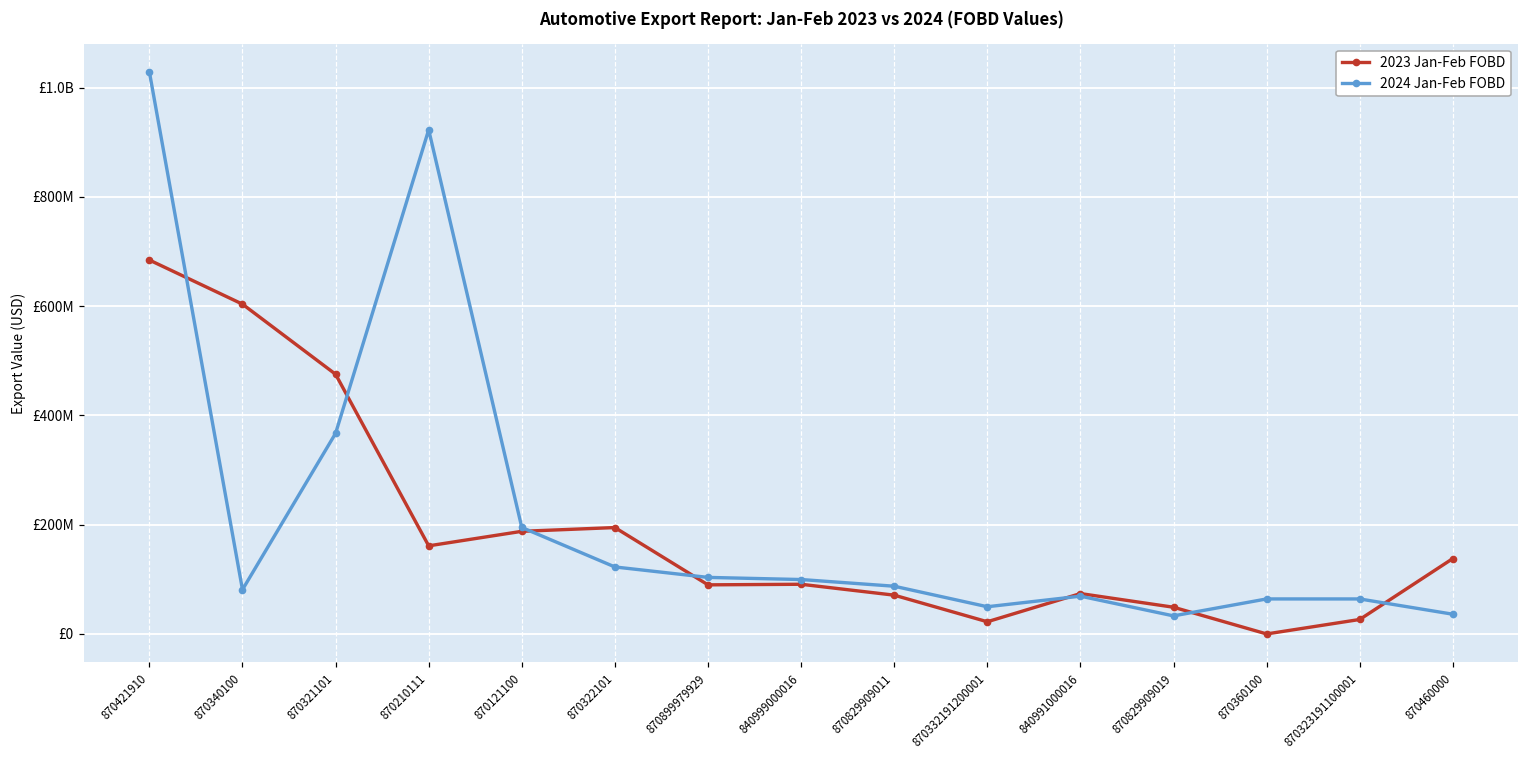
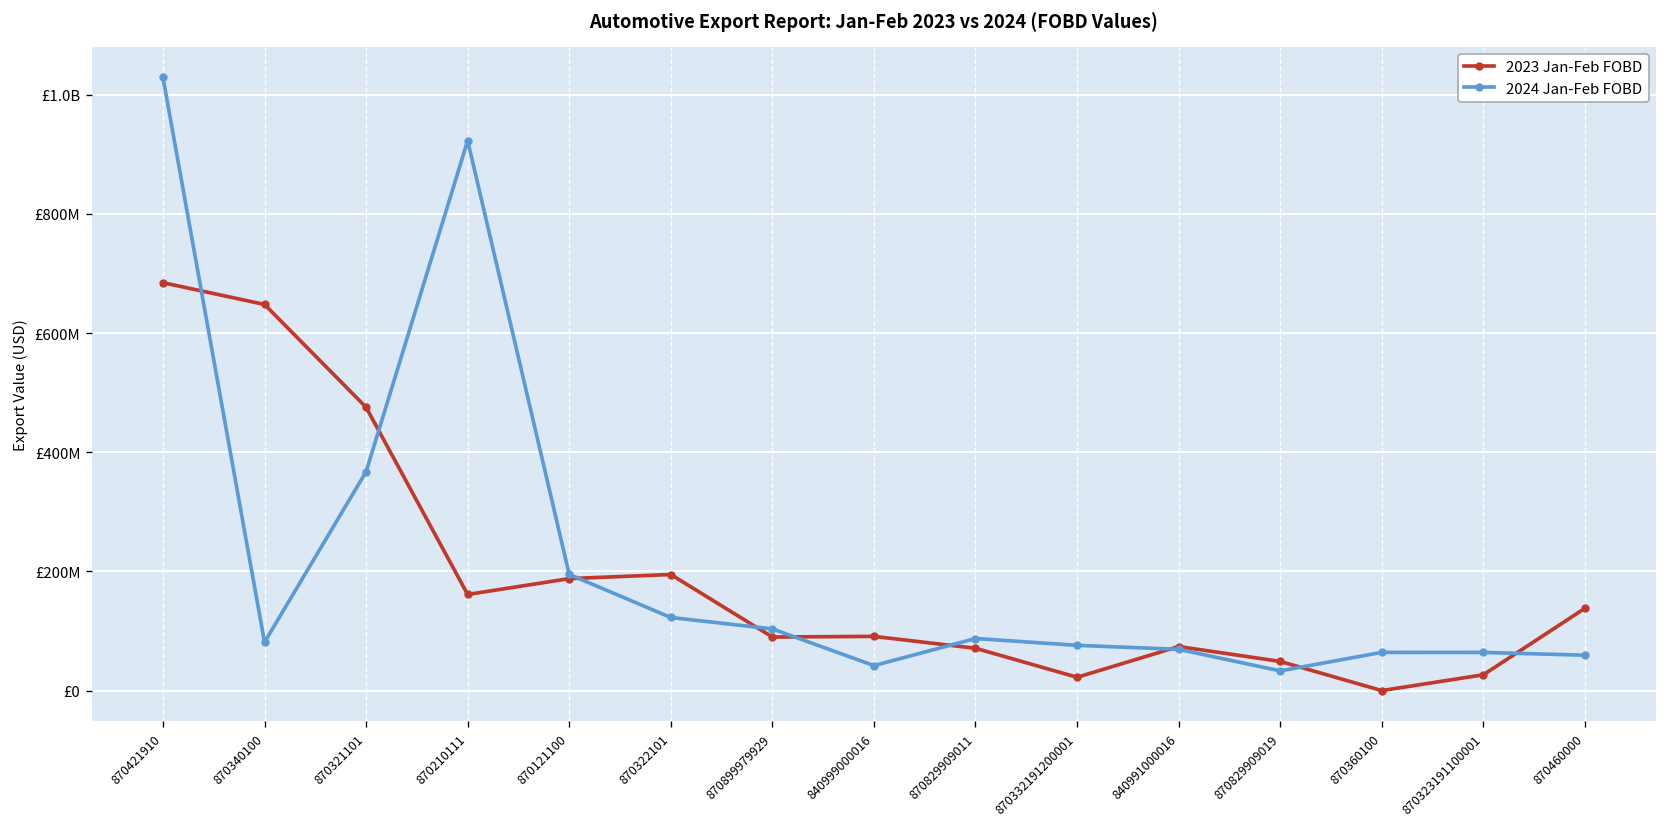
  {
    "2023 Jan-Feb FOBD": {
      "870421910": "£680000000",
-     "870340100": "£600000000",
+     "870340100": "£650000000",
      "870321101": "£480000000",
      "870210111": "£160000000",
      "870121100": "£190000000",
      "870322101": "£190000000",
      "870899979929": "£90000000",
      "840999000016": "£90000000",
      "870829909011": "£70000000",
      "870332191200001": "£20000000",
      "870829909019": "£50000000",
      "870360100": "£0",
      "870323191100001": "£30000000",
      "870460000": "£140000000"
    },
    "2024 Jan-Feb FOBD": {
      "870421910": "£1030000000",
      "870340100": "£80000000",
      "870321101": "£370000000",
      "870210111": "£920000000",
      "870121100": "£190000000",
      "870322101": "£120000000",
      "870899979929": "£100000000",
-     "840999000016": "£100000000",
+     "840999000016": "£40000000",
      "870829909011": "£90000000",
-     "870332191200001": "£50000000",
+     "870332191200001": "£80000000",
      "870829909019": "£30000000",
      "870360100": "£60000000",
      "870323191100001": "£60000000",
-     "870460000": "£40000000"
+     "870460000": "£60000000"
    }
  }
